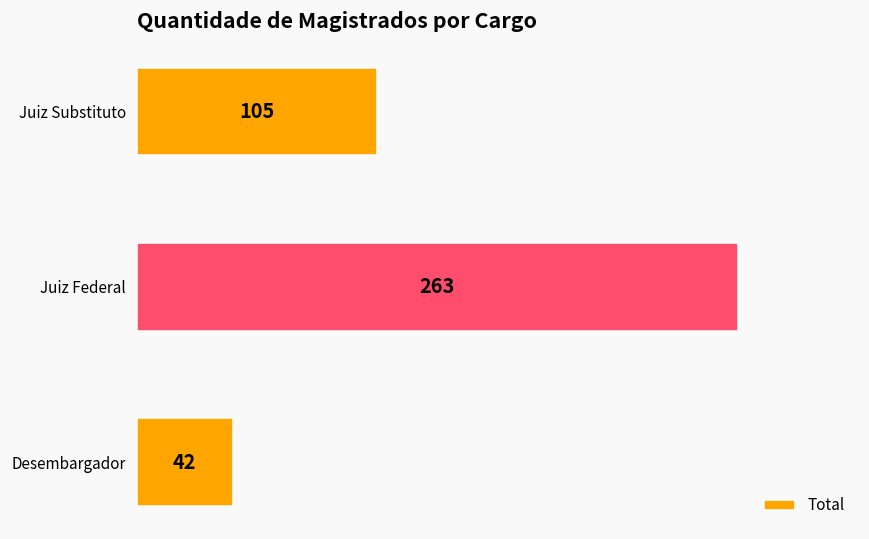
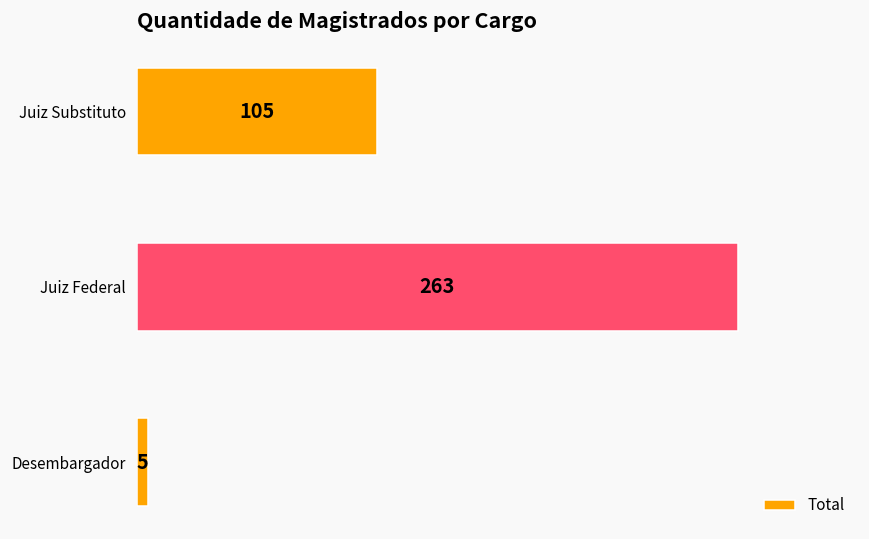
  {
    "Juiz Substituto": 105,
    "Juiz Federal": 263,
-   "Desembargador": 42
+   "Desembargador": 5
  }
